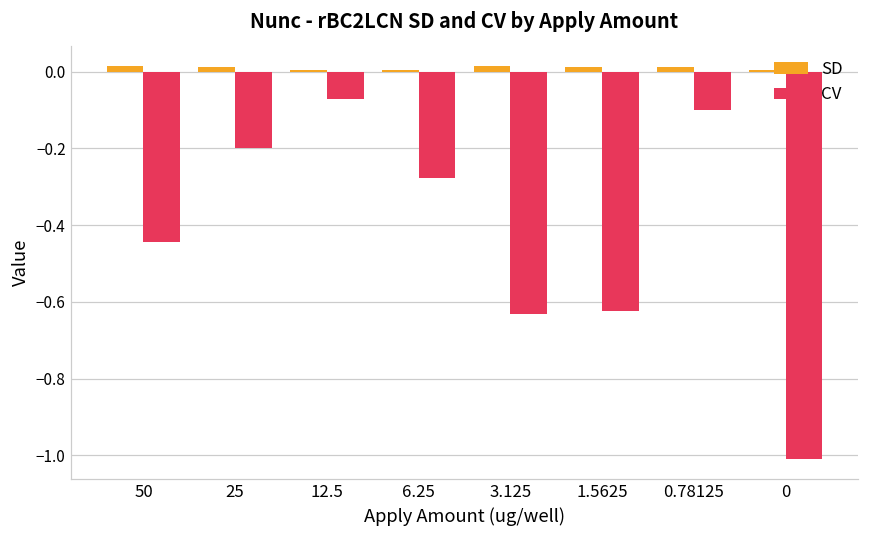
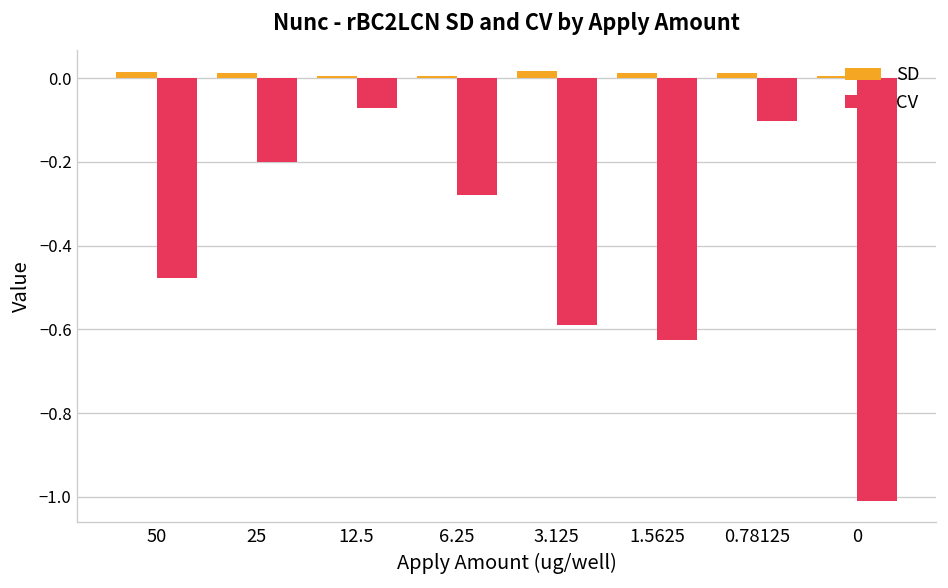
  {
    "SD": {
      "50": 0.02,
      "25": 0.01,
      "3.125": 0.02,
      "1.5625": 0.01,
      "0.78125": 0.01
    },
    "CV": {
-     "50": -0.45,
+     "50": -0.48,
      "25": -0.20,
      "12.5": -0.07,
      "6.25": -0.28,
-     "3.125": -0.63,
+     "3.125": -0.59,
      "1.5625": -0.62,
      "0.78125": -0.10,
      "0": -1.01
    }
  }
